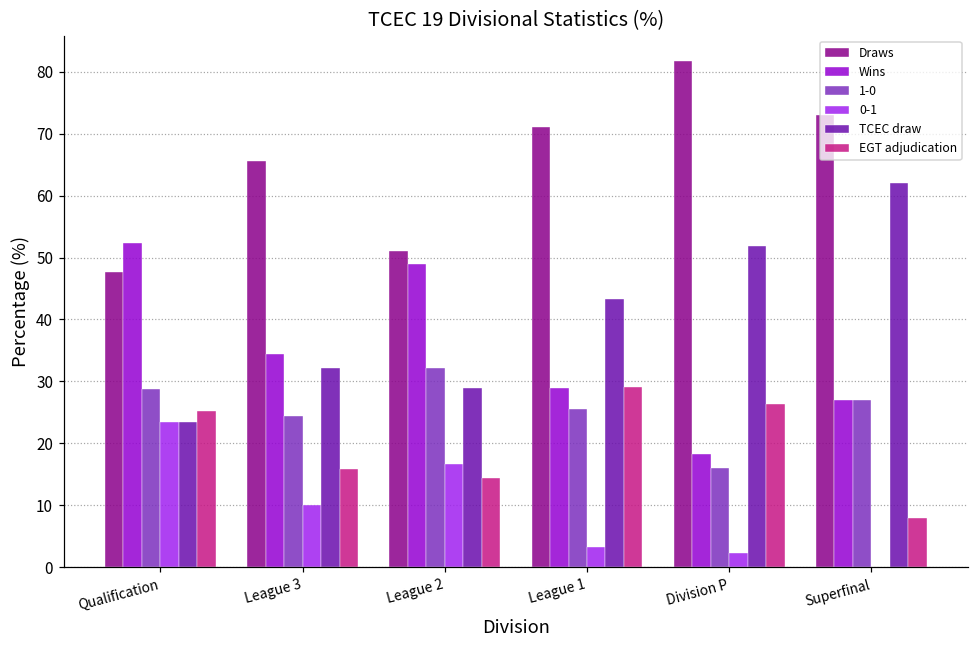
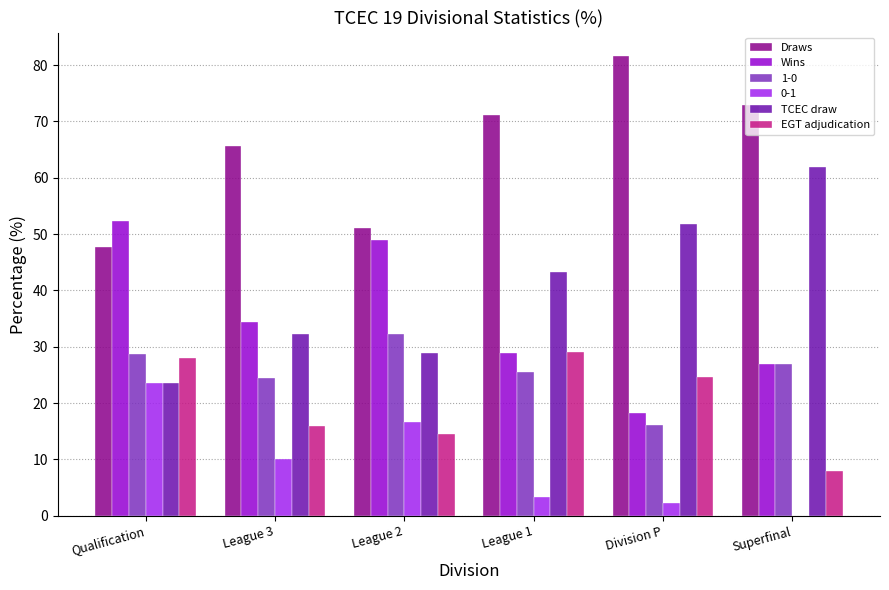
  {
    "EGT adjudication": {
-     "Qualification": 25,
+     "Qualification": 28,
      "League 3": 16,
      "League 2": 14,
      "League 1": 29,
-     "Division P": 26,
+     "Division P": 25,
      "Superfinal": 8
    }
  }
